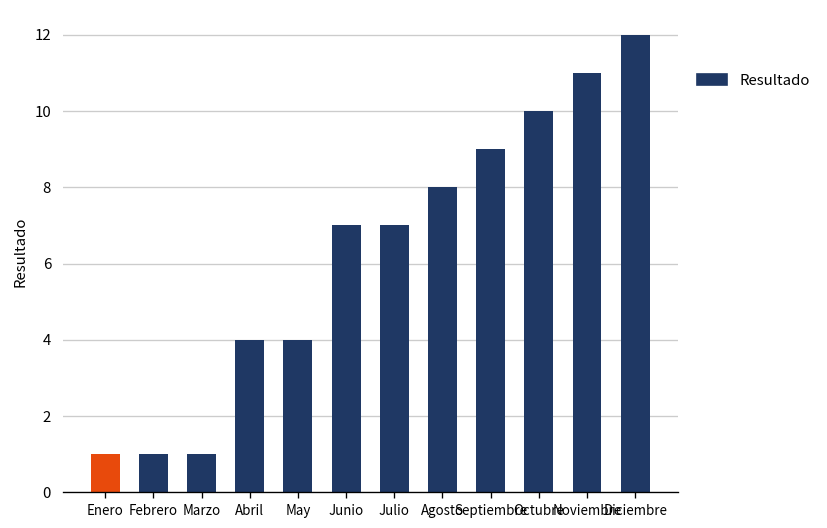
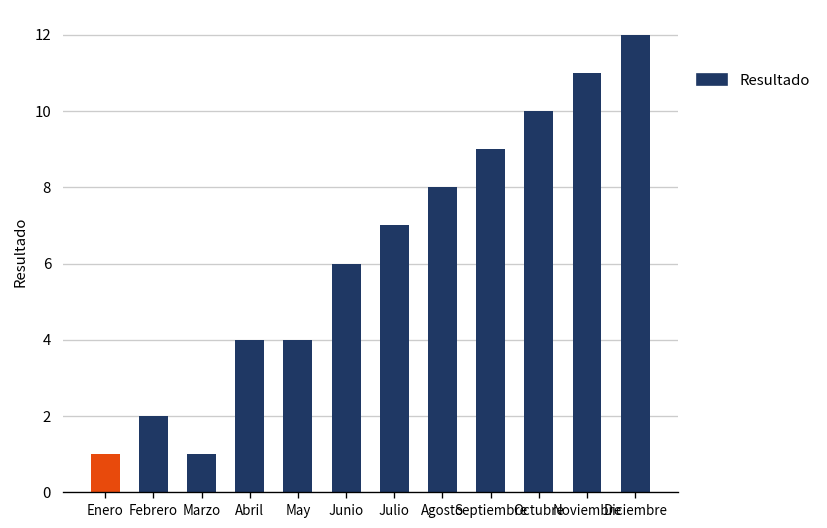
  {
    "Enero": 1,
-   "Febrero": 1,
+   "Febrero": 2,
    "Marzo": 1,
    "Abril": 4,
    "May": 4,
-   "Junio": 7,
+   "Junio": 6,
    "Julio": 7
  }
